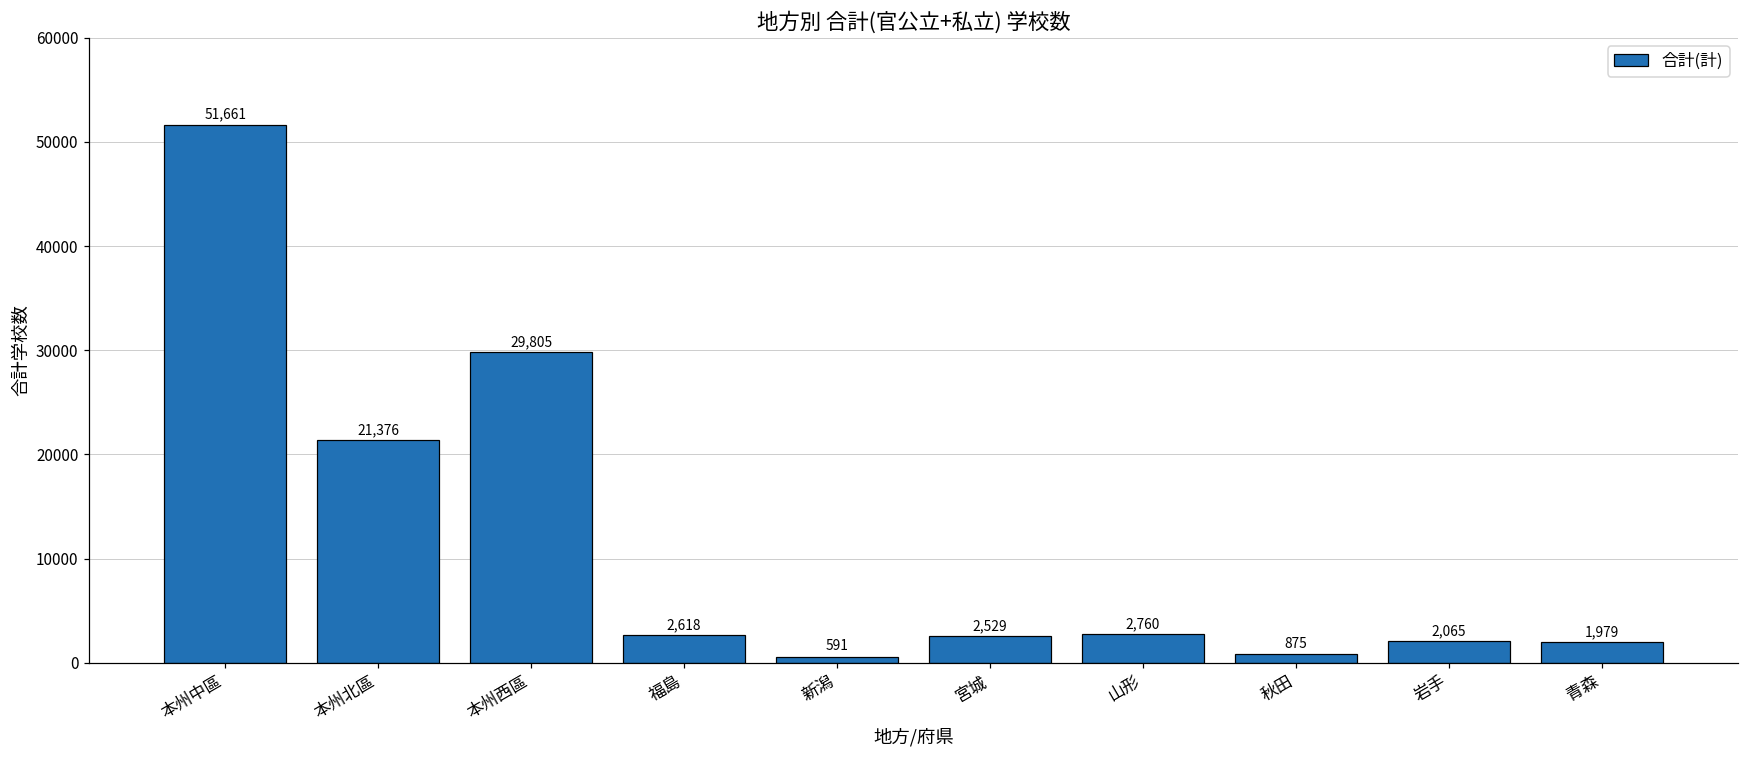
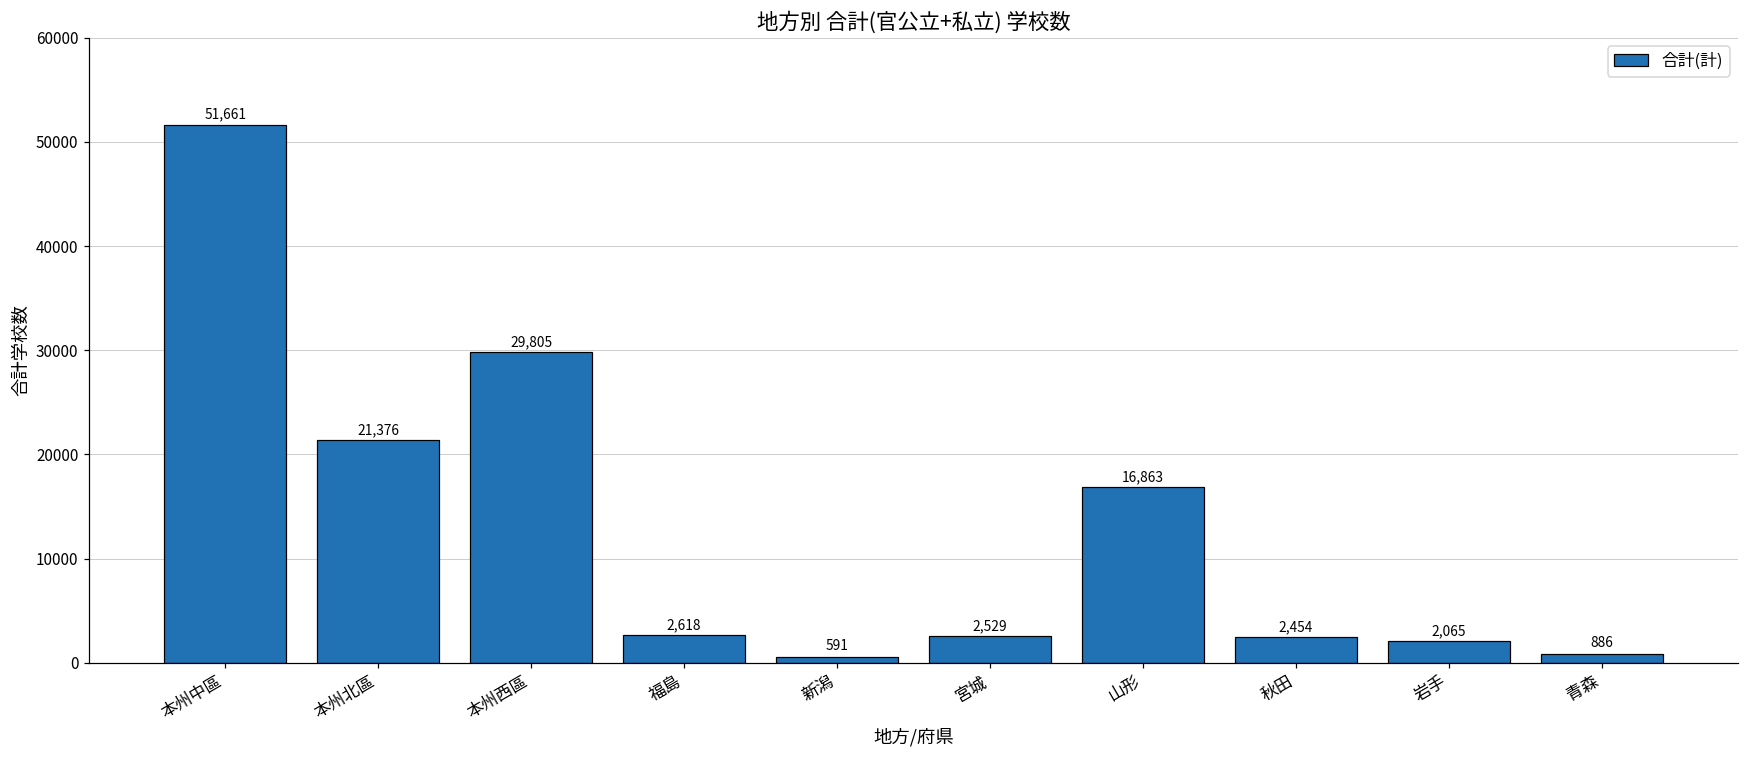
  {
    "本州中區": "51,661",
    "本州北區": "21,376",
    "本州西區": "29,805",
    "福島": "2,618",
    "新潟": "591",
    "宮城": "2,529",
-   "山形": "2,760",
-   "秋田": "875",
+   "山形": "16,863",
+   "秋田": "2,454",
    "岩手": "2,065",
-   "青森": "1,979"
+   "青森": "886"
  }
